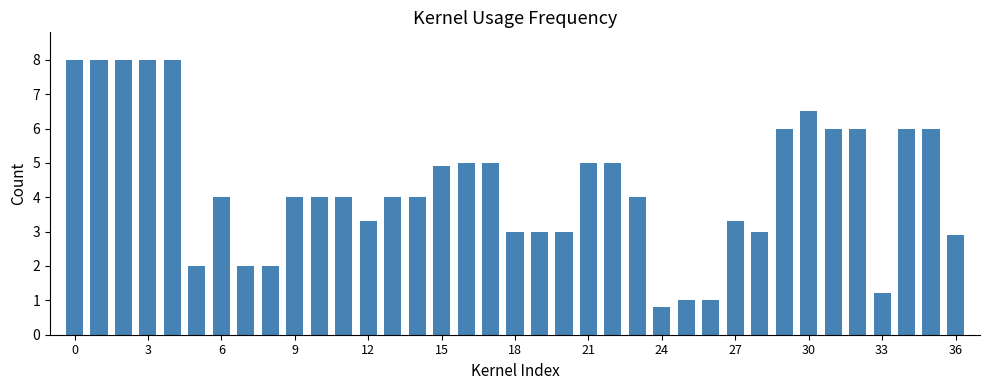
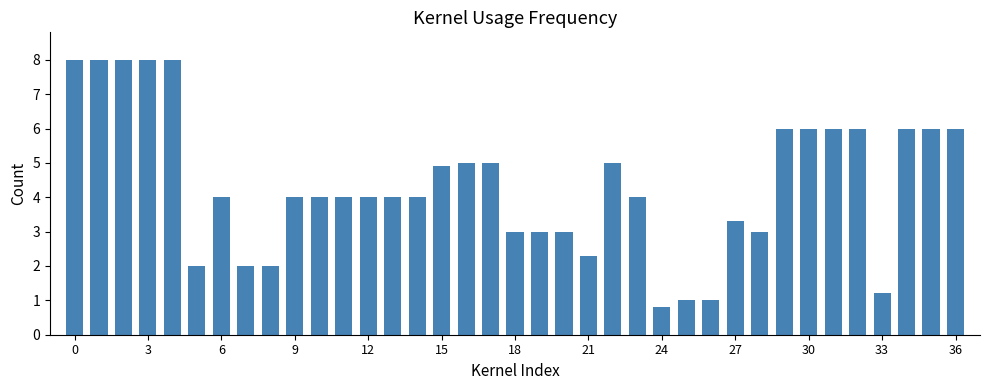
  {
    "0": 8.0,
    "3": 8.0,
    "6": 4.0,
    "9": 4.0,
-   "12": 3.3,
+   "12": 4.0,
    "15": 4.9,
    "18": 3.0,
-   "21": 5.0,
+   "21": 2.3,
    "24": 0.8,
    "27": 3.3,
-   "30": 6.5,
+   "30": 6.0,
    "33": 1.2,
-   "36": 2.9
+   "36": 6.0
  }
